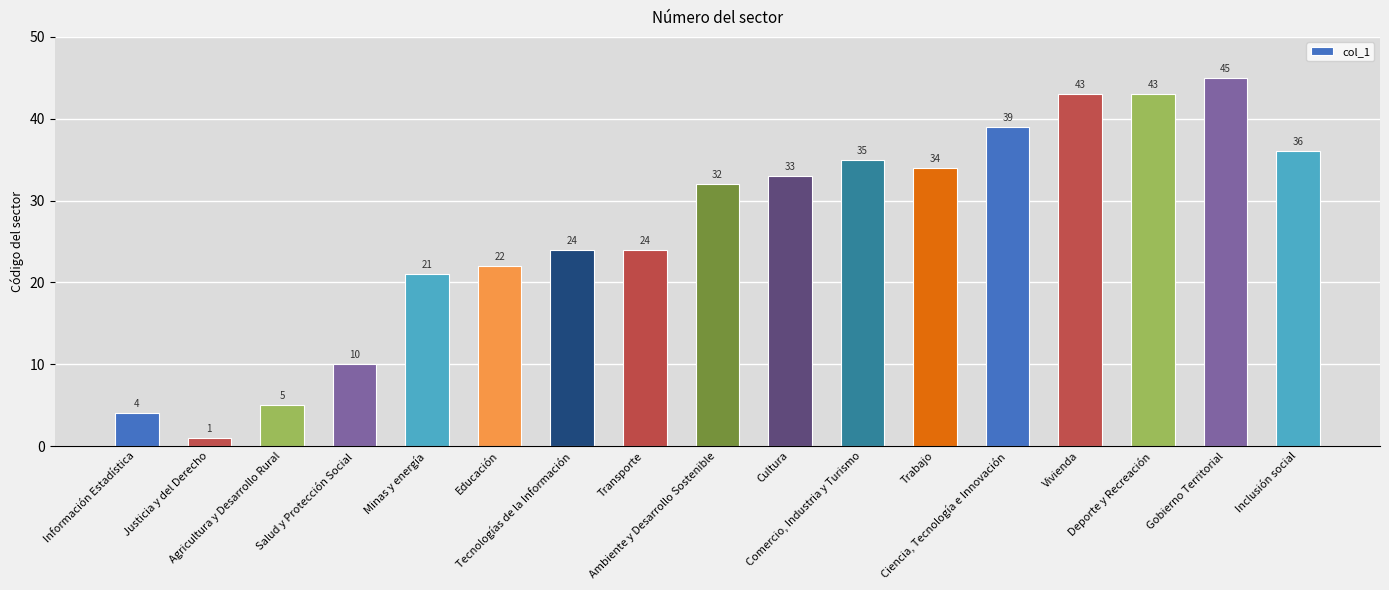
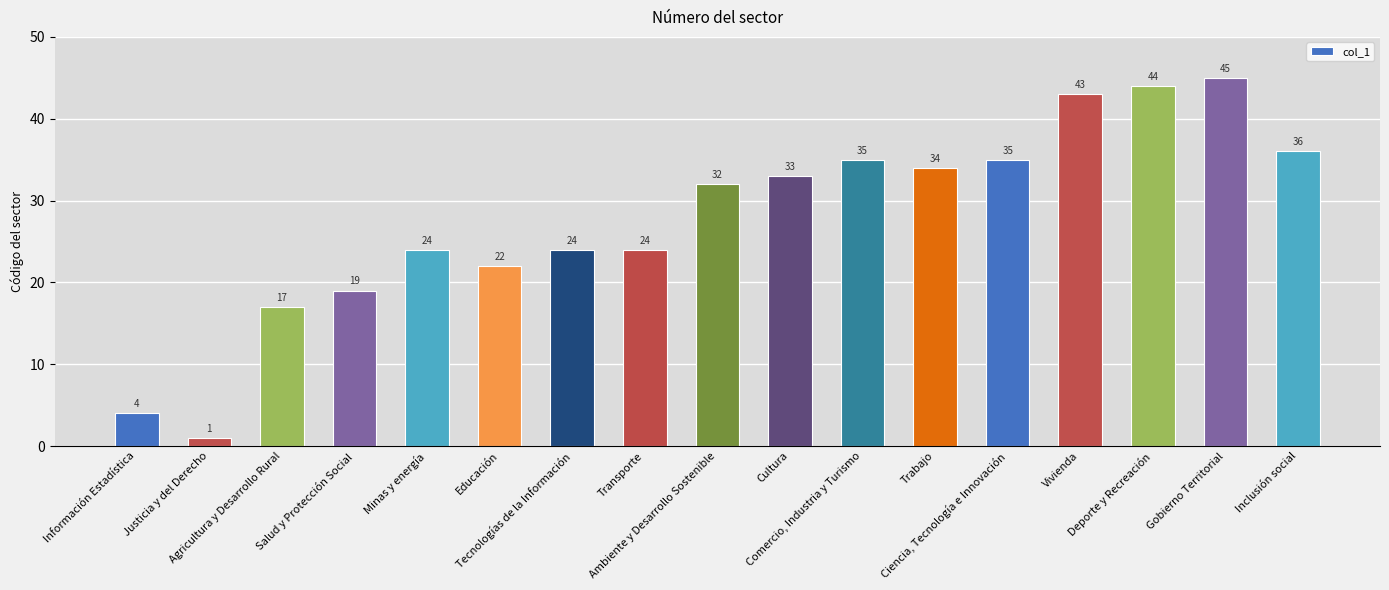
  {
    "Información Estadística": 4,
    "Justicia y del Derecho": 1,
-   "Agricultura y Desarrollo Rural": 5,
-   "Salud y Protección Social": 10,
-   "Minas y energía": 21,
+   "Agricultura y Desarrollo Rural": 17,
+   "Salud y Protección Social": 19,
+   "Minas y energía": 24,
    "Educación": 22,
    "Tecnologías de la Información": 24,
    "Transporte": 24,
    "Ambiente y Desarrollo Sostenible": 32,
    "Cultura": 33,
    "Comercio, Industria y Turismo": 35,
    "Trabajo": 34,
-   "Ciencia, Tecnología e Innovación": 39,
+   "Ciencia, Tecnología e Innovación": 35,
    "Vivienda": 43,
-   "Deporte y Recreación": 43,
+   "Deporte y Recreación": 44,
    "Gobierno Territorial": 45,
    "Inclusión social": 36
  }
